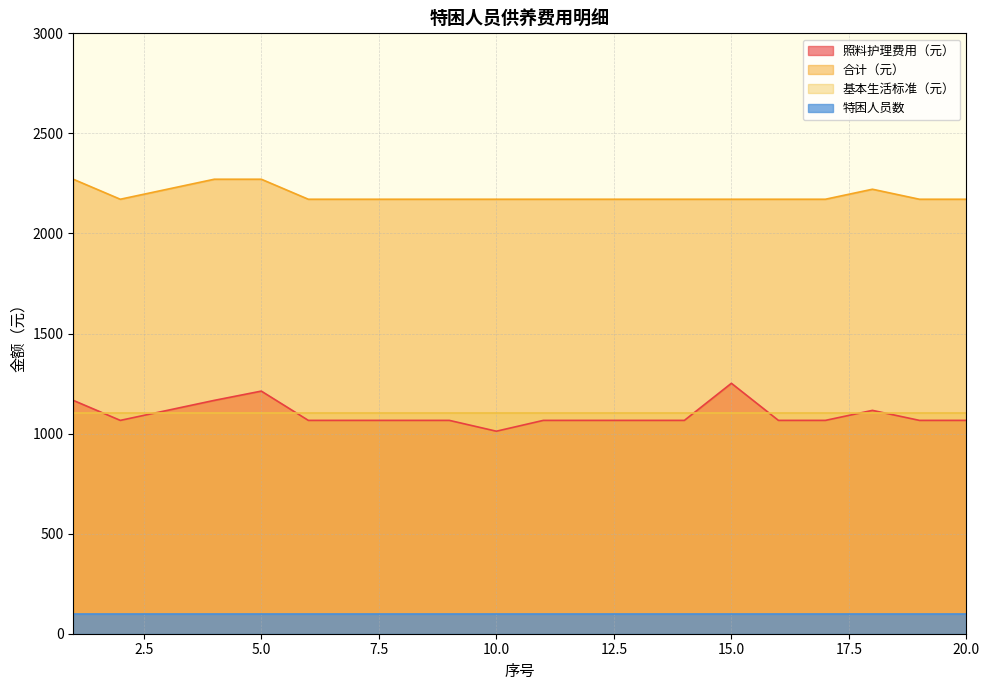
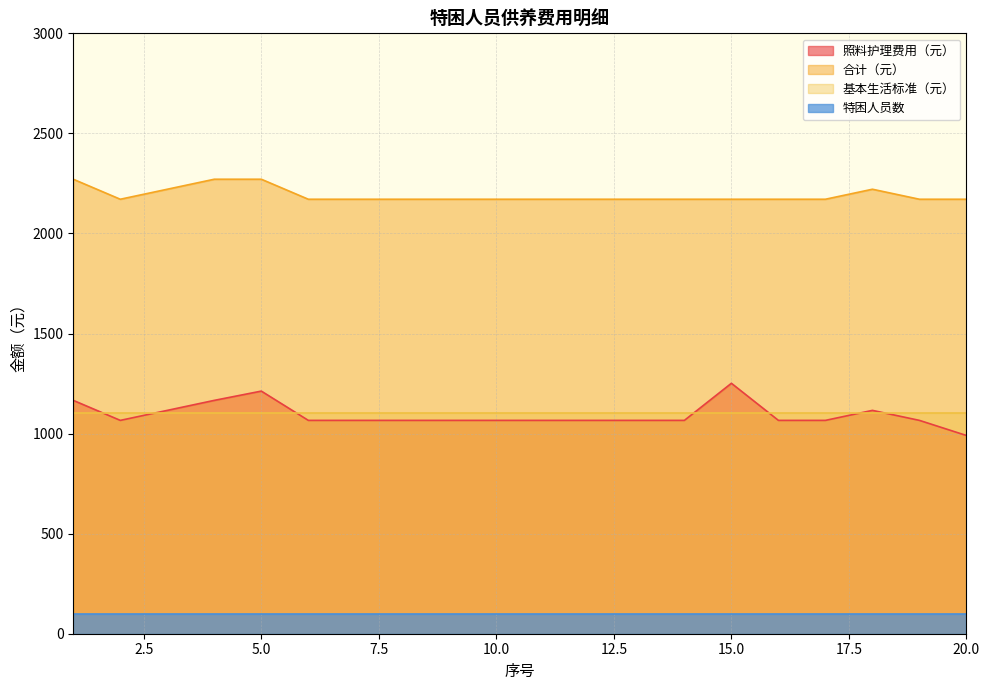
  {
    "照料护理费用（元）": {
      "5.0": 1210,
-     "10.0": 1010,
+     "10.0": 1070,
      "15.0": 1250,
-     "20.0": 1070
+     "20.0": 990
    },
    "特困人员数": {
      "5.0": 100,
      "10.0": 100,
      "15.0": 100,
      "20.0": 100
    }
  }
